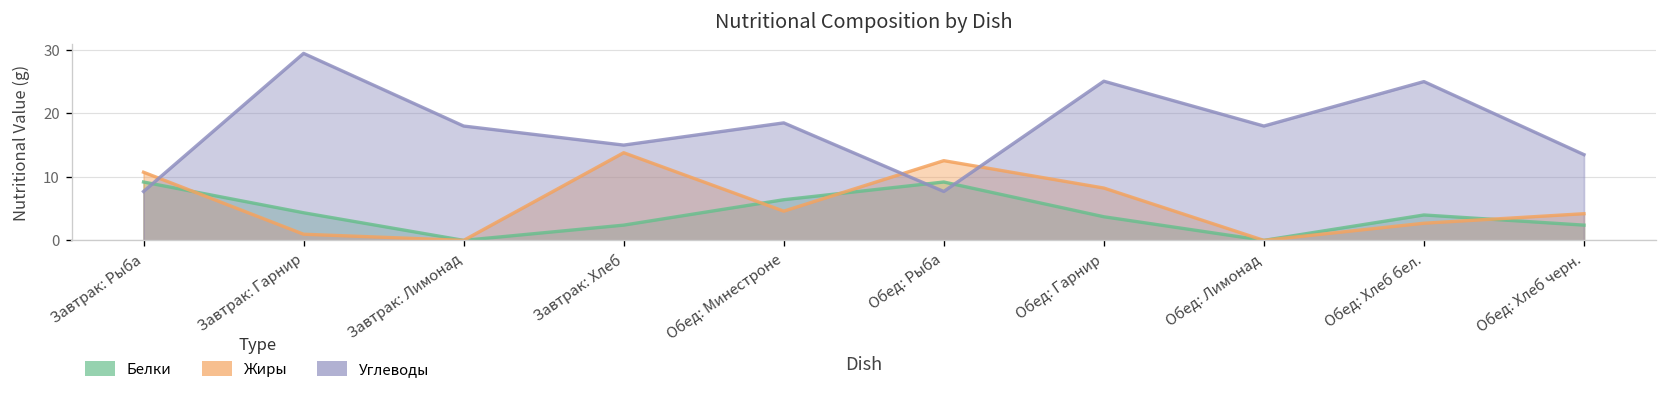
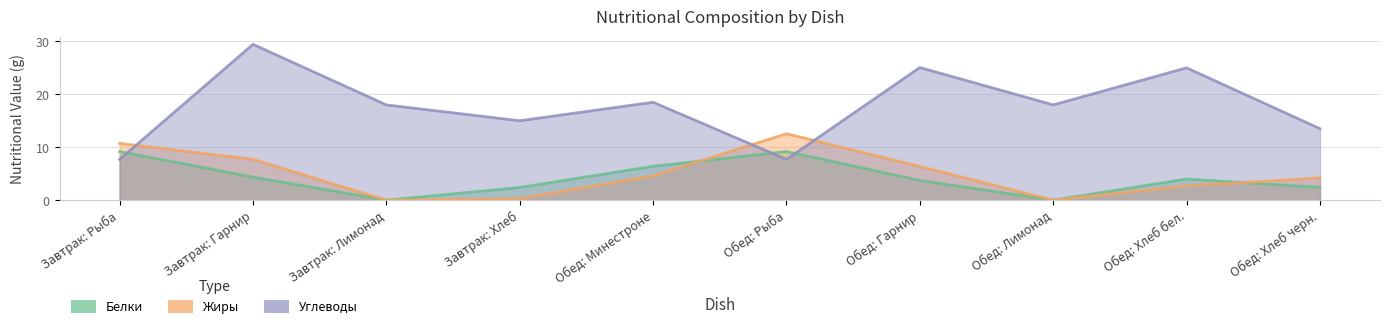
  {
    "Жиры": {
      "Завтрак: Рыба": 11,
-     "Завтрак: Гарнир": 1,
-     "Завтрак: Хлеб": 14,
+     "Завтрак: Гарнир": 8,
+     "Завтрак: Хлеб": 0,
      "Обед: Минестроне": 5,
      "Обед: Рыба": 13,
-     "Обед: Гарнир": 8,
+     "Обед: Гарнир": 6,
      "Обед: Хлеб бел.": 3,
      "Обед: Хлеб черн.": 4
    }
  }
